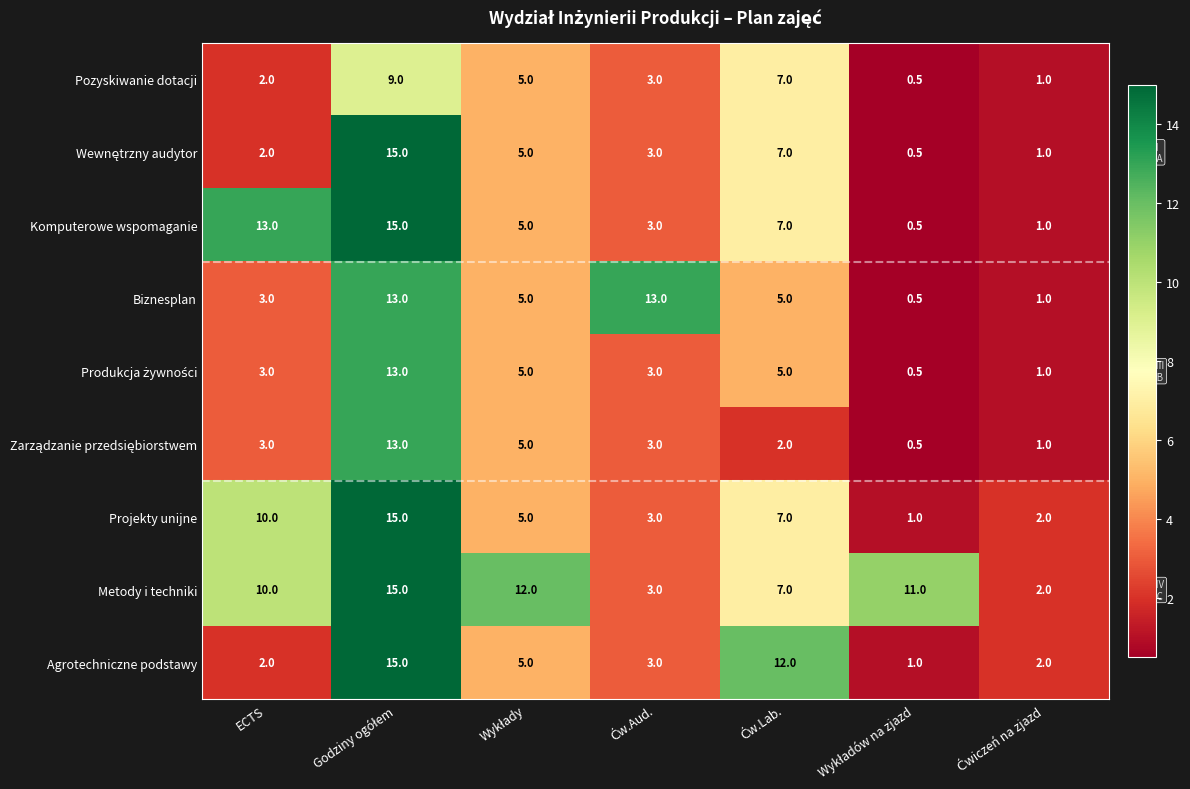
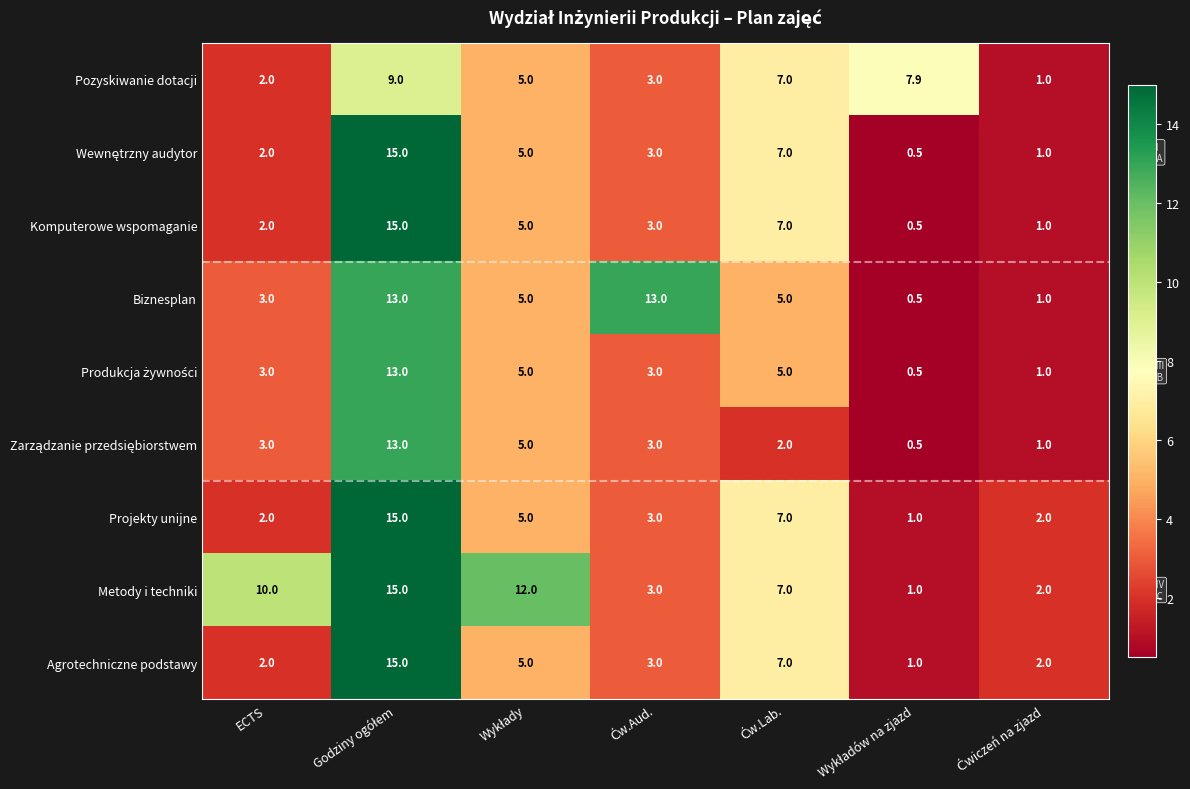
  {
    "Pozyskiwanie dotacji": {
      "ECTS": 2.0,
      "Godziny ogółem": 9.0,
      "Wykłady": 5.0,
      "Ćw.Aud.": 3.0,
      "Ćw.Lab.": 7.0,
-     "Wykładów na zjazd": 0.5,
+     "Wykładów na zjazd": 7.9,
      "Ćwiczeń na zjazd": 1.0
    },
    "Wewnętrzny audytor": {
      "ECTS": 2.0,
      "Godziny ogółem": 15.0,
      "Wykłady": 5.0,
      "Ćw.Aud.": 3.0,
      "Ćw.Lab.": 7.0,
      "Wykładów na zjazd": 0.5,
      "Ćwiczeń na zjazd": 1.0
    },
    "Komputerowe wspomaganie": {
-     "ECTS": 13.0,
+     "ECTS": 2.0,
      "Godziny ogółem": 15.0,
      "Wykłady": 5.0,
      "Ćw.Aud.": 3.0,
      "Ćw.Lab.": 7.0,
      "Wykładów na zjazd": 0.5,
      "Ćwiczeń na zjazd": 1.0
    },
    "Biznesplan": {
      "ECTS": 3.0,
      "Godziny ogółem": 13.0,
      "Wykłady": 5.0,
      "Ćw.Aud.": 13.0,
      "Ćw.Lab.": 5.0,
      "Wykładów na zjazd": 0.5,
      "Ćwiczeń na zjazd": 1.0
    },
    "Produkcja żywności": {
      "ECTS": 3.0,
      "Godziny ogółem": 13.0,
      "Wykłady": 5.0,
      "Ćw.Aud.": 3.0,
      "Ćw.Lab.": 5.0,
      "Wykładów na zjazd": 0.5,
      "Ćwiczeń na zjazd": 1.0
    },
    "Zarządzanie przedsiębiorstwem": {
      "ECTS": 3.0,
      "Godziny ogółem": 13.0,
      "Wykłady": 5.0,
      "Ćw.Aud.": 3.0,
      "Ćw.Lab.": 2.0,
      "Wykładów na zjazd": 0.5,
      "Ćwiczeń na zjazd": 1.0
    },
    "Projekty unijne": {
-     "ECTS": 10.0,
+     "ECTS": 2.0,
      "Godziny ogółem": 15.0,
      "Wykłady": 5.0,
      "Ćw.Aud.": 3.0,
      "Ćw.Lab.": 7.0,
      "Wykładów na zjazd": 1.0,
      "Ćwiczeń na zjazd": 2.0
    },
    "Metody i techniki": {
      "ECTS": 10.0,
      "Godziny ogółem": 15.0,
      "Wykłady": 12.0,
      "Ćw.Aud.": 3.0,
      "Ćw.Lab.": 7.0,
-     "Wykładów na zjazd": 11.0,
+     "Wykładów na zjazd": 1.0,
      "Ćwiczeń na zjazd": 2.0
    },
    "Agrotechniczne podstawy": {
      "ECTS": 2.0,
      "Godziny ogółem": 15.0,
      "Wykłady": 5.0,
      "Ćw.Aud.": 3.0,
-     "Ćw.Lab.": 12.0,
+     "Ćw.Lab.": 7.0,
      "Wykładów na zjazd": 1.0,
      "Ćwiczeń na zjazd": 2.0
    }
  }
